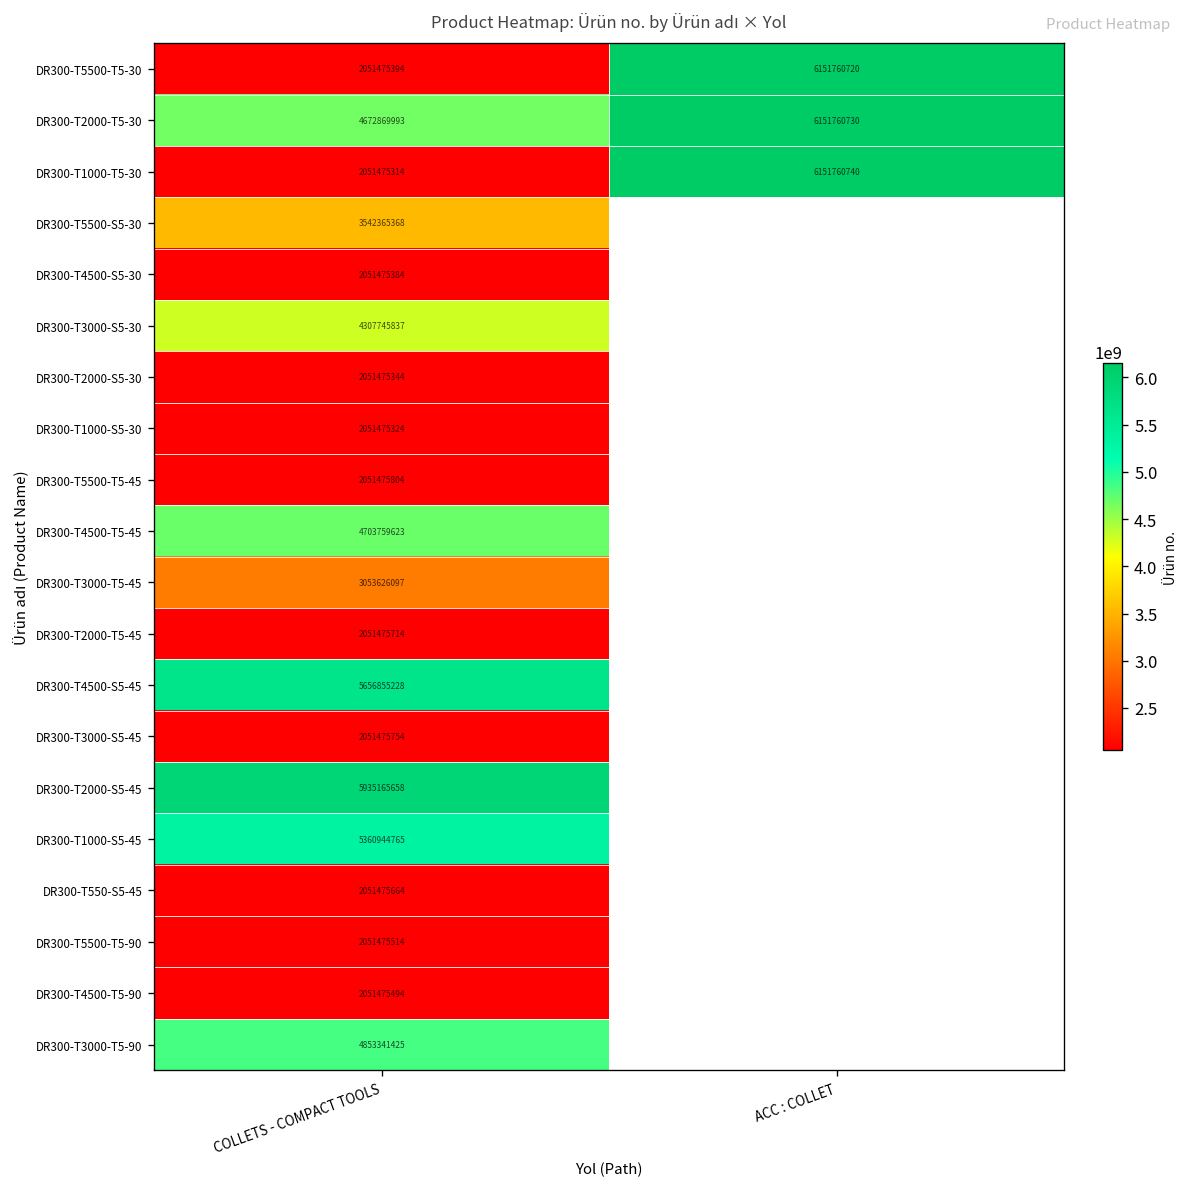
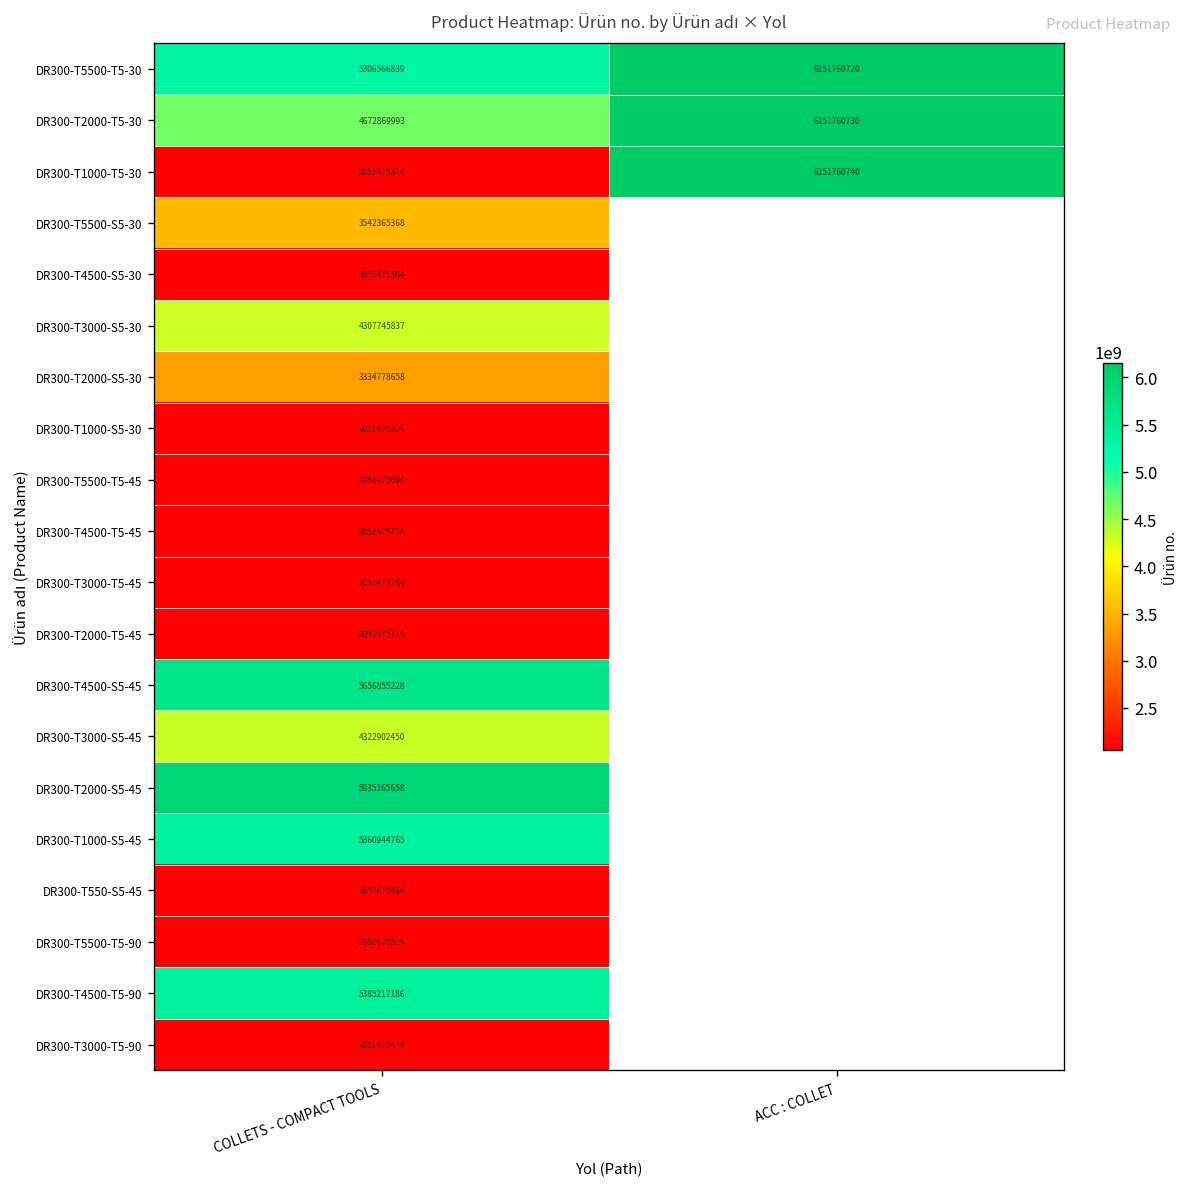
  {
    "DR300-T5500-T5-30": {
-     "COLLETS - COMPACT TOOLS": 2051475394,
+     "COLLETS - COMPACT TOOLS": 5306566839,
      "ACC : COLLET": 6151760720
    },
    "DR300-T2000-T5-30": {
      "COLLETS - COMPACT TOOLS": 4672869993,
      "ACC : COLLET": 6151760730
    },
    "DR300-T1000-T5-30": {
      "COLLETS - COMPACT TOOLS": 2051475314,
      "ACC : COLLET": 6151760740
    },
    "DR300-T5500-S5-30": {
      "COLLETS - COMPACT TOOLS": 3542365368
    },
    "DR300-T4500-S5-30": {
      "COLLETS - COMPACT TOOLS": 2051475384
    },
    "DR300-T3000-S5-30": {
      "COLLETS - COMPACT TOOLS": 4307745837
    },
    "DR300-T2000-S5-30": {
-     "COLLETS - COMPACT TOOLS": 2051475344
+     "COLLETS - COMPACT TOOLS": 3334778658
    },
    "DR300-T1000-S5-30": {
      "COLLETS - COMPACT TOOLS": 2051475324
    },
    "DR300-T5500-T5-45": {
      "COLLETS - COMPACT TOOLS": 2051475804
    },
    "DR300-T4500-T5-45": {
-     "COLLETS - COMPACT TOOLS": 4703759623
+     "COLLETS - COMPACT TOOLS": 2051475774
    },
    "DR300-T3000-T5-45": {
-     "COLLETS - COMPACT TOOLS": 3053626097
+     "COLLETS - COMPACT TOOLS": 2051475744
    },
    "DR300-T2000-T5-45": {
      "COLLETS - COMPACT TOOLS": 2051475714
    },
    "DR300-T4500-S5-45": {
      "COLLETS - COMPACT TOOLS": 5656855228
    },
    "DR300-T3000-S5-45": {
-     "COLLETS - COMPACT TOOLS": 2051475754
+     "COLLETS - COMPACT TOOLS": 4322902450
    },
    "DR300-T2000-S5-45": {
      "COLLETS - COMPACT TOOLS": 5935165658
    },
    "DR300-T1000-S5-45": {
      "COLLETS - COMPACT TOOLS": 5360944765
    },
    "DR300-T550-S5-45": {
      "COLLETS - COMPACT TOOLS": 2051475664
    },
    "DR300-T5500-T5-90": {
      "COLLETS - COMPACT TOOLS": 2051475514
    },
    "DR300-T4500-T5-90": {
-     "COLLETS - COMPACT TOOLS": 2051475494
+     "COLLETS - COMPACT TOOLS": 5385217186
    },
    "DR300-T3000-T5-90": {
-     "COLLETS - COMPACT TOOLS": 4853341425
+     "COLLETS - COMPACT TOOLS": 2051475474
    }
  }
